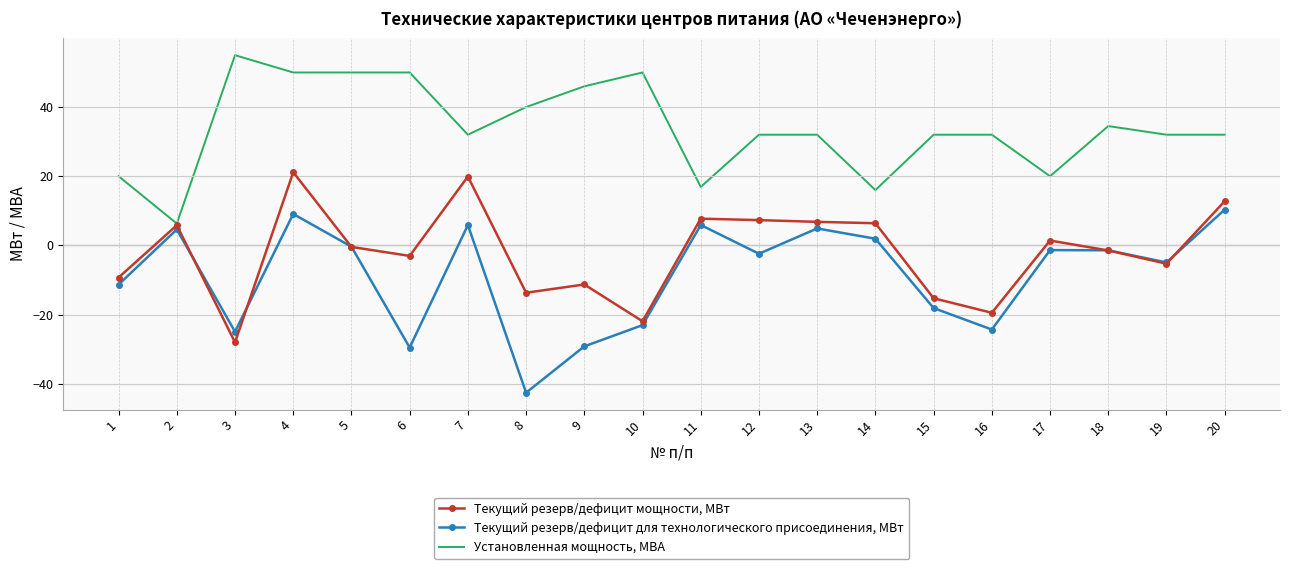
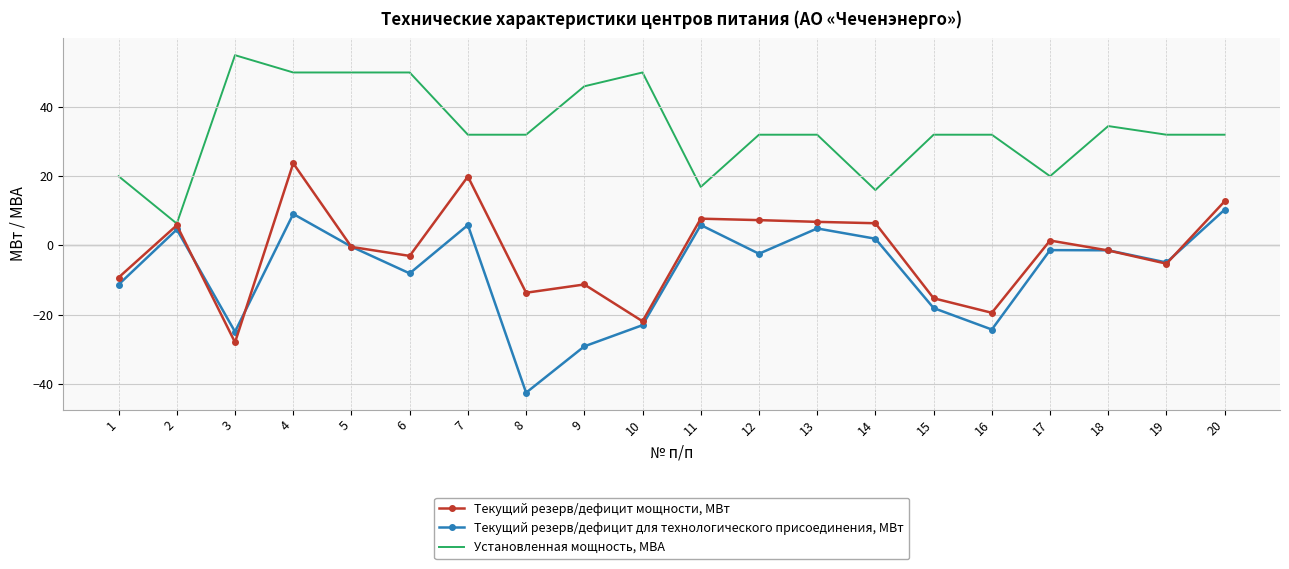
  {
    "Текущий резерв/дефицит мощности, МВт": {
      "1": -9,
      "3": -28,
-     "4": 21,
+     "4": 24,
      "6": -3,
      "7": 20,
      "8": -14,
      "9": -11,
      "10": -22,
      "11": 8,
      "12": 7,
      "13": 7,
      "14": 6,
      "15": -15,
      "16": -20,
      "17": 1,
      "20": 13
    },
    "Текущий резерв/дефицит для технологического присоединения, МВт": {
      "1": -11,
      "2": 5,
      "3": -25,
      "4": 9,
-     "6": -30,
+     "6": -8,
      "7": 6,
      "8": -43,
      "9": -29,
      "10": -23,
      "11": 6,
      "12": -2,
      "13": 5,
      "14": 2,
      "15": -18,
      "16": -24,
      "17": -1,
      "20": 10
    },
    "Установленная мощность, МВА": {
      "1": 20,
      "3": 55,
      "4": 50,
      "5": 50,
      "6": 50,
      "7": 32,
-     "8": 40,
+     "8": 32,
      "9": 46,
      "10": 50,
      "11": 17,
      "12": 32,
      "13": 32,
      "14": 16,
      "15": 32,
      "16": 32,
      "17": 20,
      "18": 35,
      "19": 32,
      "20": 32
    }
  }
